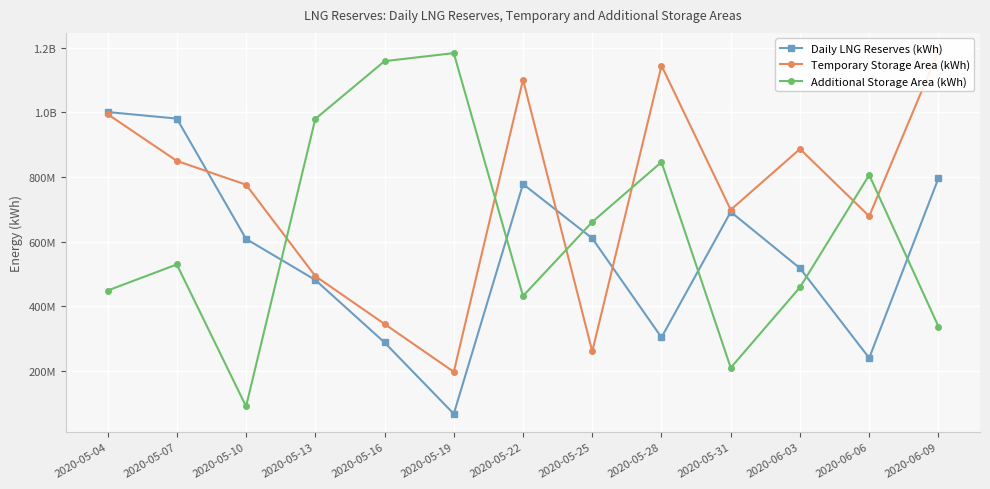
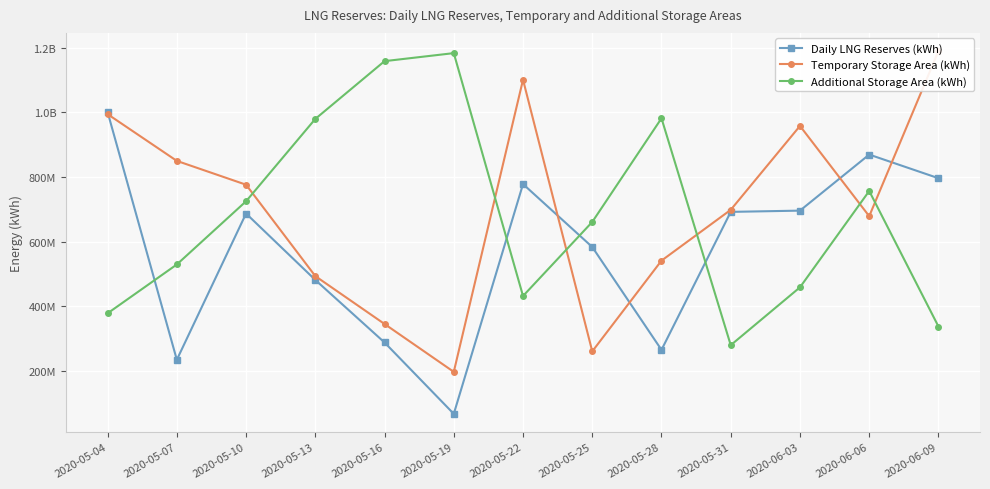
  {
    "Daily LNG Reserves (kWh)": {
-     "2020-05-07": 980000000,
-     "2020-05-10": 610000000,
+     "2020-05-07": 230000000,
+     "2020-05-10": 690000000,
      "2020-05-13": 480000000,
      "2020-05-16": 290000000,
      "2020-05-19": 70000000,
      "2020-05-22": 780000000,
-     "2020-05-25": 610000000,
-     "2020-05-28": 300000000,
-     "2020-06-03": 520000000,
-     "2020-06-06": 240000000,
+     "2020-05-25": 580000000,
+     "2020-05-28": 270000000,
+     "2020-06-03": 700000000,
+     "2020-06-06": 870000000,
      "2020-06-09": 800000000
    },
    "Temporary Storage Area (kWh)": {
      "2020-05-07": 850000000,
      "2020-05-10": 780000000,
      "2020-05-13": 490000000,
      "2020-05-16": 350000000,
      "2020-05-19": 200000000,
      "2020-05-22": 1100000000,
      "2020-05-25": 260000000,
-     "2020-05-28": 1150000000,
-     "2020-06-03": 890000000,
+     "2020-05-28": 540000000,
+     "2020-06-03": 960000000,
      "2020-06-06": 680000000
    },
    "Additional Storage Area (kWh)": {
-     "2020-05-04": 450000000,
+     "2020-05-04": 380000000,
      "2020-05-07": 530000000,
-     "2020-05-10": 90000000,
+     "2020-05-10": 730000000,
      "2020-05-13": 980000000,
      "2020-05-16": 1160000000,
      "2020-05-19": 1180000000,
      "2020-05-22": 430000000,
      "2020-05-25": 660000000,
-     "2020-05-28": 850000000,
-     "2020-05-31": 210000000,
+     "2020-05-28": 980000000,
+     "2020-05-31": 280000000,
      "2020-06-03": 460000000,
-     "2020-06-06": 810000000,
+     "2020-06-06": 760000000,
      "2020-06-09": 340000000
    }
  }
